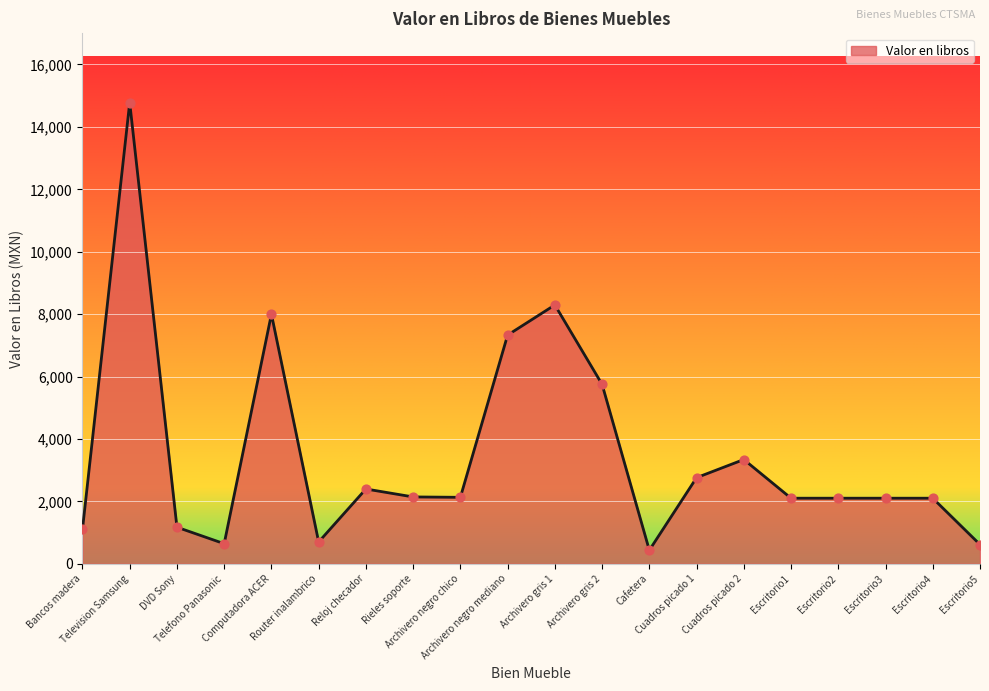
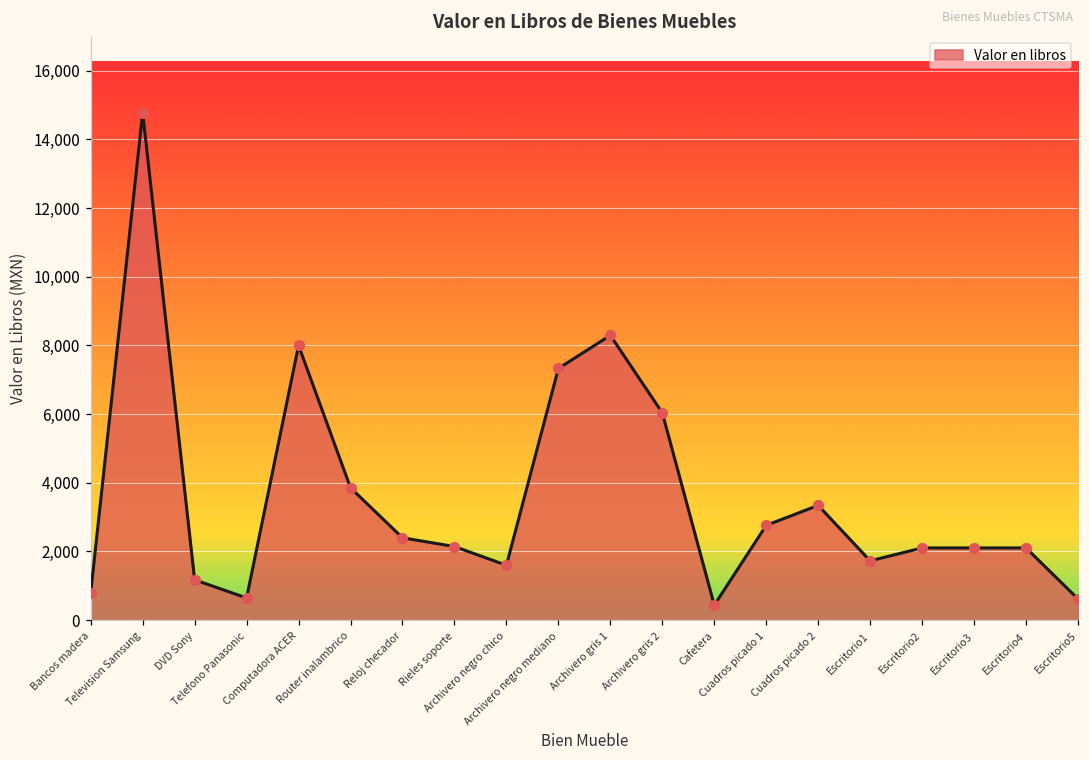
  {
-   "Bancos madera": "1,100",
+   "Bancos madera": "800",
    "Television Samsung": "14,800",
    "DVD Sony": "1,200",
    "Telefono Panasonic": "600",
    "Computadora ACER": "8,000",
-   "Router inalambrico": "700",
+   "Router inalambrico": "3,900",
    "Reloj checador": "2,400",
    "Rieles soporte": "2,100",
-   "Archivero negro chico": "2,100",
+   "Archivero negro chico": "1,600",
    "Archivero negro mediano": "7,300",
    "Archivero gris 1": "8,300",
-   "Archivero gris 2": "5,800",
+   "Archivero gris 2": "6,000",
    "Cafetera": "400",
    "Cuadros picado 1": "2,800",
    "Cuadros picado 2": "3,300",
-   "Escritorio1": "2,100",
+   "Escritorio1": "1,700",
    "Escritorio2": "2,100",
    "Escritorio3": "2,100",
    "Escritorio4": "2,100",
    "Escritorio5": "600"
  }
